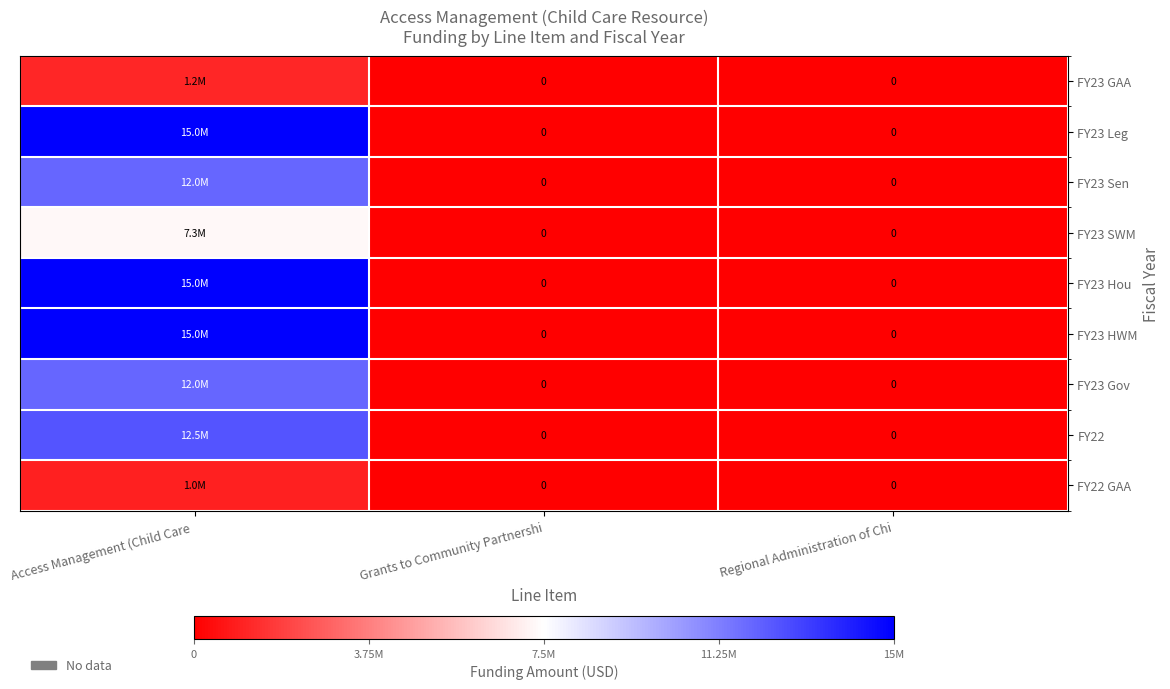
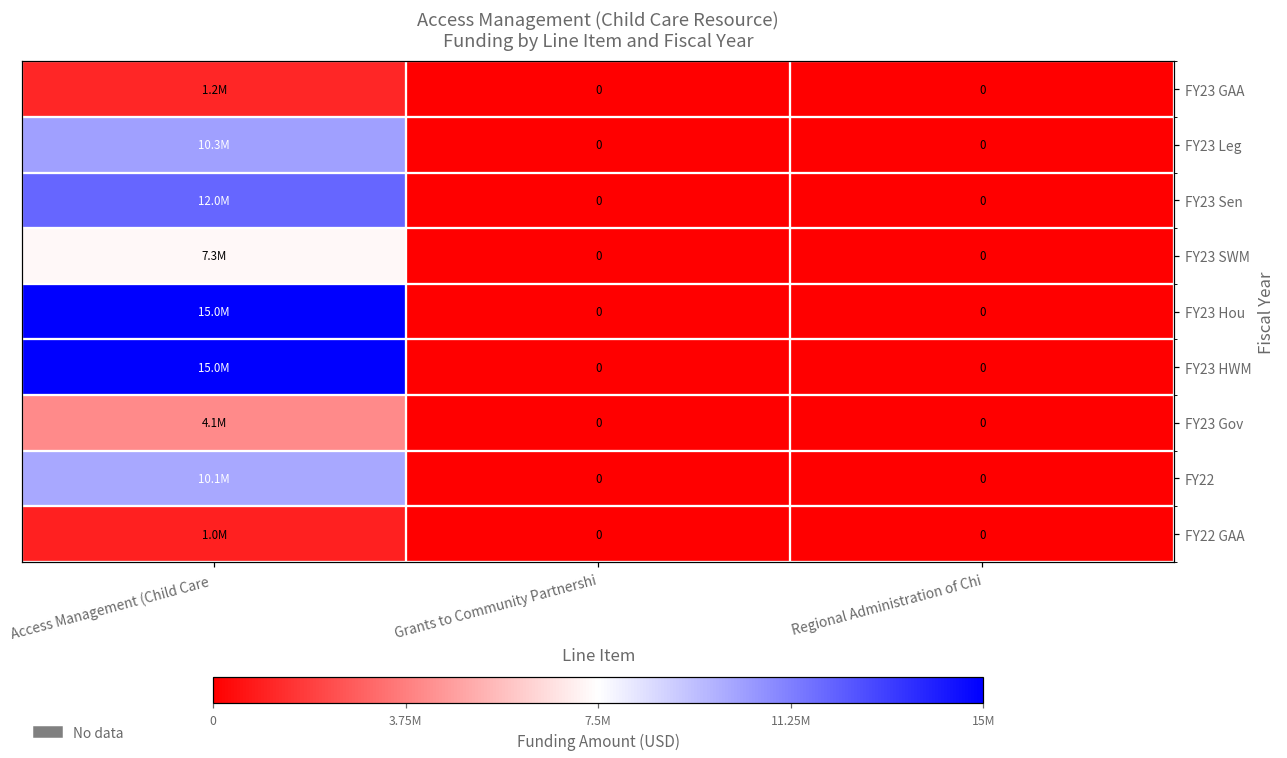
  {
    "FY23 GAA": {
      "Access Management (Child Care": "1.2M",
      "Grants to Community Partnershi": "0",
      "Regional Administration of Chi": "0"
    },
    "FY23 Leg": {
-     "Access Management (Child Care": "15.0M",
+     "Access Management (Child Care": "10.3M",
      "Grants to Community Partnershi": "0",
      "Regional Administration of Chi": "0"
    },
    "FY23 Sen": {
      "Access Management (Child Care": "12.0M",
      "Grants to Community Partnershi": "0",
      "Regional Administration of Chi": "0"
    },
    "FY23 SWM": {
      "Access Management (Child Care": "7.3M",
      "Grants to Community Partnershi": "0",
      "Regional Administration of Chi": "0"
    },
    "FY23 Hou": {
      "Access Management (Child Care": "15.0M",
      "Grants to Community Partnershi": "0",
      "Regional Administration of Chi": "0"
    },
    "FY23 HWM": {
      "Access Management (Child Care": "15.0M",
      "Grants to Community Partnershi": "0",
      "Regional Administration of Chi": "0"
    },
    "FY23 Gov": {
-     "Access Management (Child Care": "12.0M",
+     "Access Management (Child Care": "4.1M",
      "Grants to Community Partnershi": "0",
      "Regional Administration of Chi": "0"
    },
    "FY22": {
-     "Access Management (Child Care": "12.5M",
+     "Access Management (Child Care": "10.1M",
      "Grants to Community Partnershi": "0",
      "Regional Administration of Chi": "0"
    },
    "FY22 GAA": {
      "Access Management (Child Care": "1.0M",
      "Grants to Community Partnershi": "0",
      "Regional Administration of Chi": "0"
    }
  }
